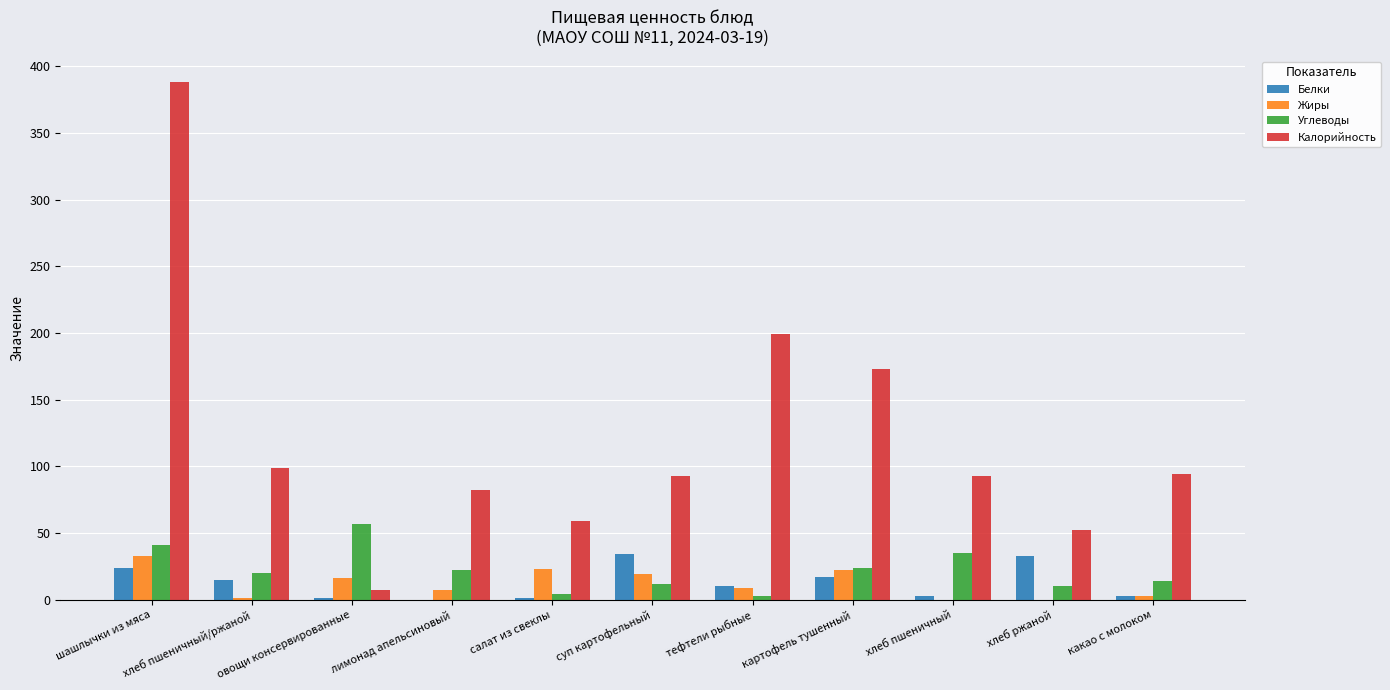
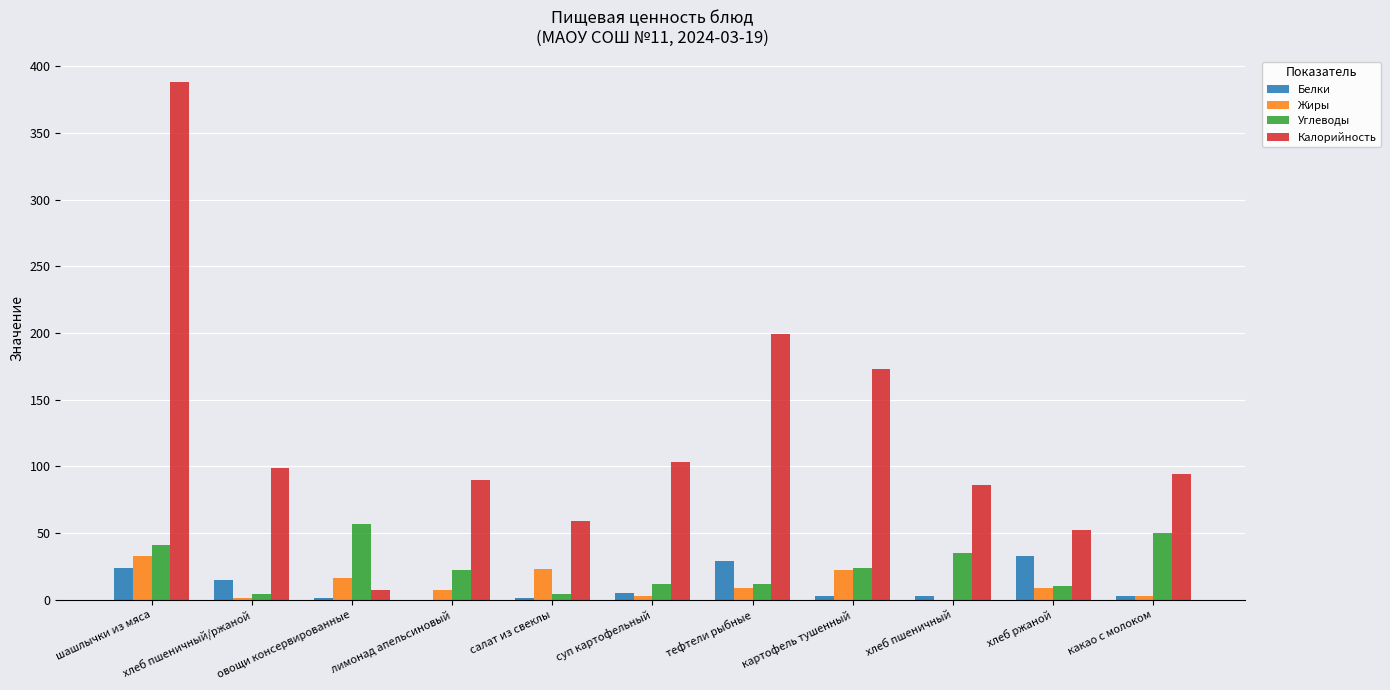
  {
    "Белки": {
      "шашлычки из мяса": 24,
      "хлеб пшеничный/ржаной": 15,
      "лимонад апельсиновый": 0,
-     "суп картофельный": 34,
-     "тефтели рыбные": 10,
-     "картофель тушенный": 17,
+     "суп картофельный": 5,
+     "тефтели рыбные": 29,
+     "картофель тушенный": 3,
      "хлеб пшеничный": 3,
      "хлеб ржаной": 33,
      "какао с молоком": 3
    },
    "Жиры": {
      "шашлычки из мяса": 33,
      "овощи консервированные": 16,
      "лимонад апельсиновый": 7,
      "салат из свеклы": 23,
-     "суп картофельный": 19,
+     "суп картофельный": 3,
      "тефтели рыбные": 9,
      "картофель тушенный": 22,
      "хлеб пшеничный": 0,
-     "хлеб ржаной": 0,
+     "хлеб ржаной": 9,
      "какао с молоком": 3
    },
    "Углеводы": {
      "шашлычки из мяса": 41,
-     "хлеб пшеничный/ржаной": 20,
+     "хлеб пшеничный/ржаной": 4,
      "овощи консервированные": 57,
      "лимонад апельсиновый": 22,
      "салат из свеклы": 4,
      "суп картофельный": 12,
-     "тефтели рыбные": 3,
+     "тефтели рыбные": 12,
      "картофель тушенный": 24,
      "хлеб пшеничный": 35,
      "хлеб ржаной": 10,
-     "какао с молоком": 14
+     "какао с молоком": 50
    },
    "Калорийность": {
      "шашлычки из мяса": 388,
      "хлеб пшеничный/ржаной": 99,
      "овощи консервированные": 7,
-     "лимонад апельсиновый": 82,
+     "лимонад апельсиновый": 90,
      "салат из свеклы": 59,
-     "суп картофельный": 93,
+     "суп картофельный": 103,
      "тефтели рыбные": 199,
      "картофель тушенный": 173,
-     "хлеб пшеничный": 93,
+     "хлеб пшеничный": 86,
      "хлеб ржаной": 52,
      "какао с молоком": 94
    }
  }
